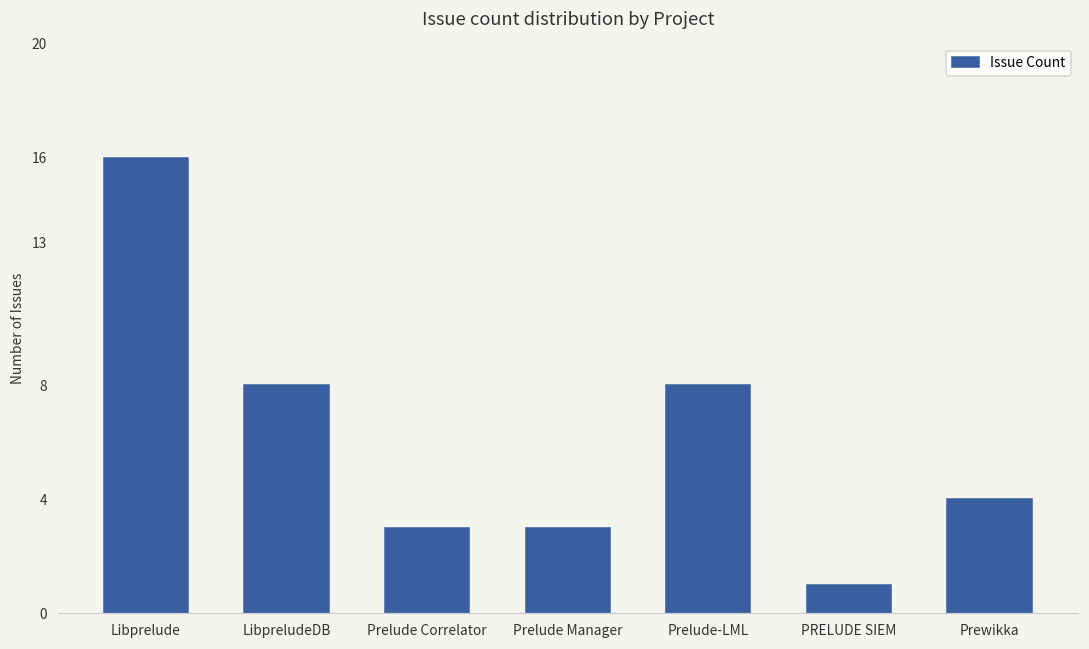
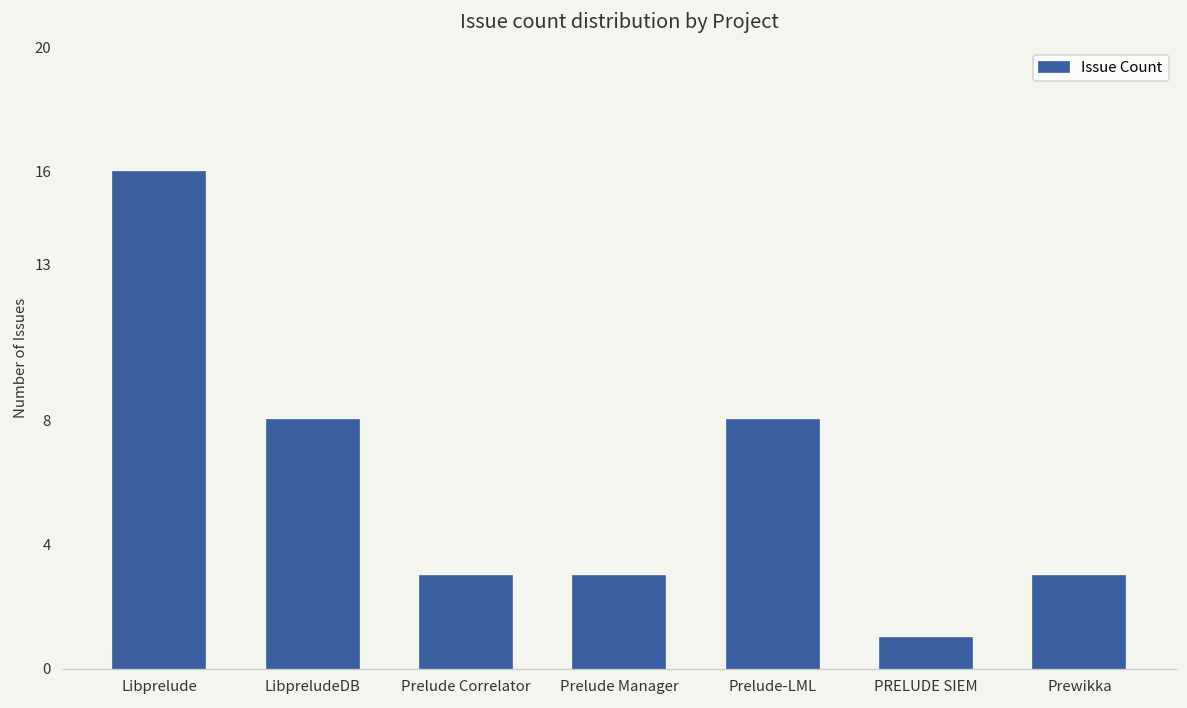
  {
    "Libprelude": 16,
    "LibpreludeDB": 8,
    "Prelude Correlator": 3,
    "Prelude Manager": 3,
    "Prelude-LML": 8,
    "PRELUDE SIEM": 1,
-   "Prewikka": 4
+   "Prewikka": 3
  }
